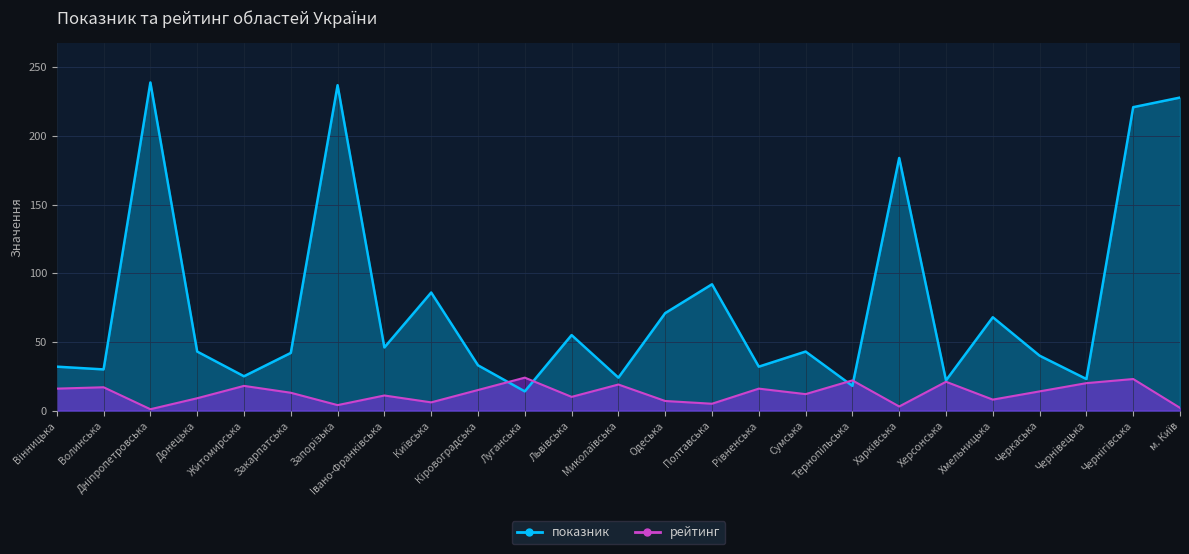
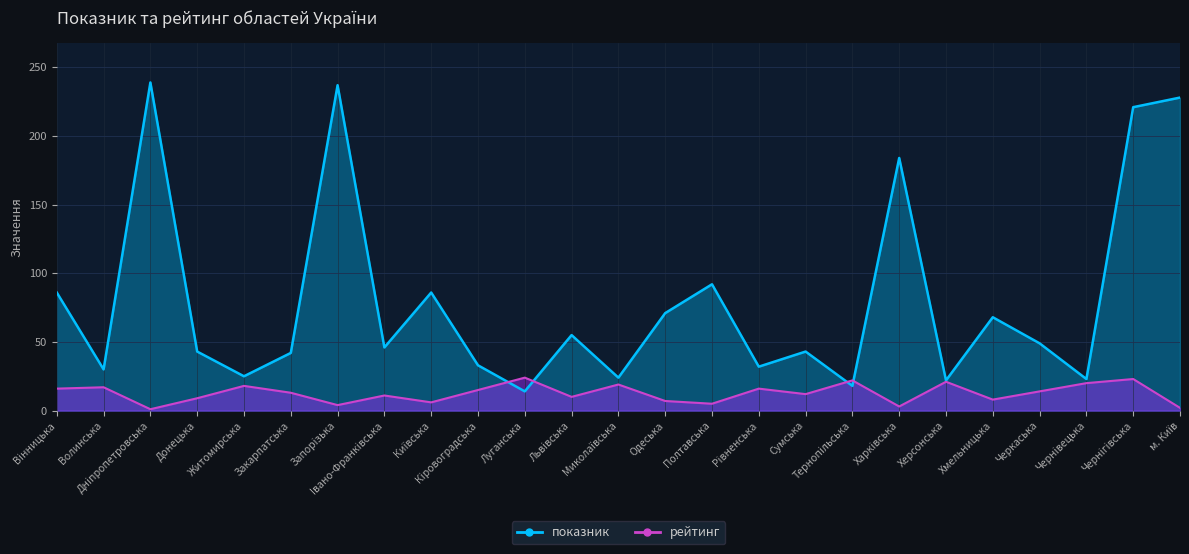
  {
    "показник": {
-     "Вінницька": 32,
+     "Вінницька": 86,
      "Волинська": 30,
      "Дніпропетровська": 239,
      "Донецька": 43,
      "Житомирська": 25,
      "Закарпатська": 42,
      "Запорізька": 237,
      "Івано-Франківська": 46,
      "Київська": 86,
      "Кіровоградська": 33,
      "Луганська": 14,
      "Львівська": 55,
      "Миколаївська": 24,
      "Одеська": 71,
      "Полтавська": 92,
      "Рівненська": 32,
      "Сумська": 43,
      "Тернопільська": 18,
      "Харківська": 184,
      "Хмельницька": 68,
-     "Черкаська": 40,
+     "Черкаська": 49,
      "Чернівецька": 23,
      "Чернігівська": 221,
      "м. Київ": 228
    }
  }
